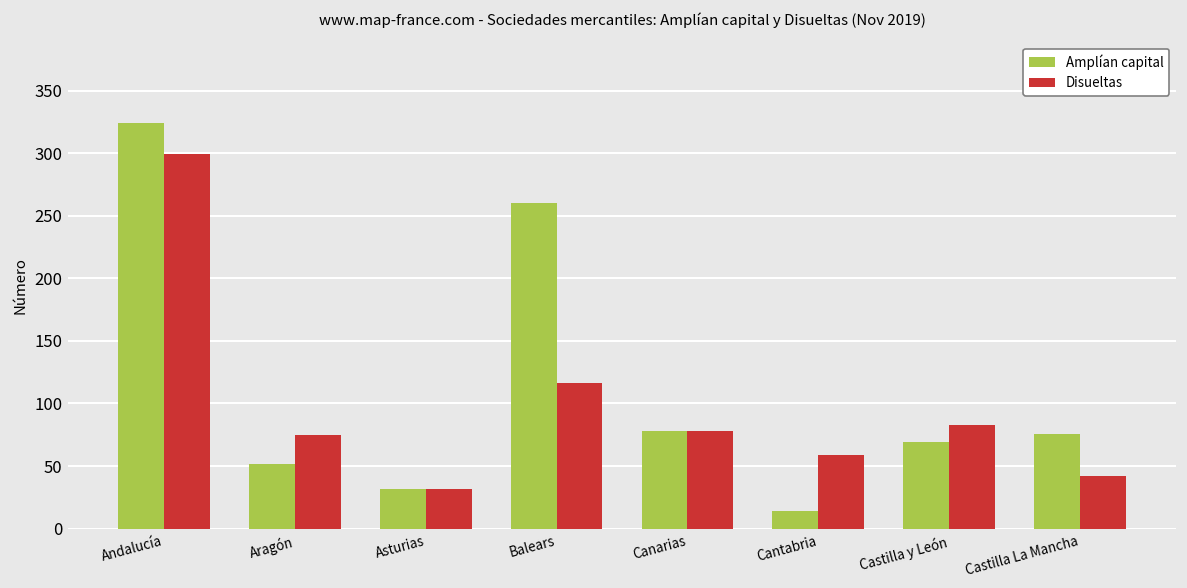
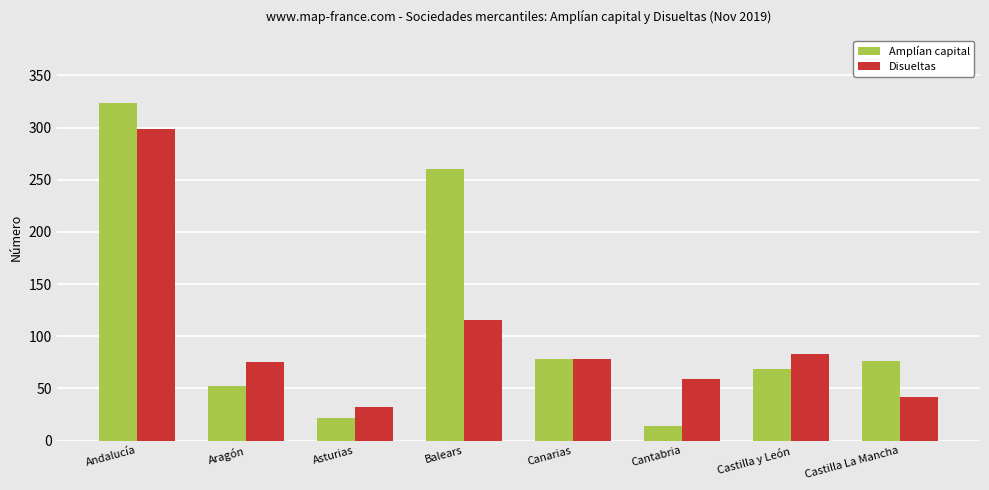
  {
    "Amplían capital": {
      "Andalucía": 324,
      "Aragón": 52,
-     "Asturias": 32,
+     "Asturias": 22,
      "Balears": 260,
      "Canarias": 78,
      "Cantabria": 14,
      "Castilla y León": 69,
      "Castilla La Mancha": 76
    },
    "Disueltas": {
      "Andalucía": 299,
      "Aragón": 75,
      "Asturias": 32,
      "Balears": 116,
      "Canarias": 78,
      "Cantabria": 59,
      "Castilla y León": 83,
      "Castilla La Mancha": 42
    }
  }
